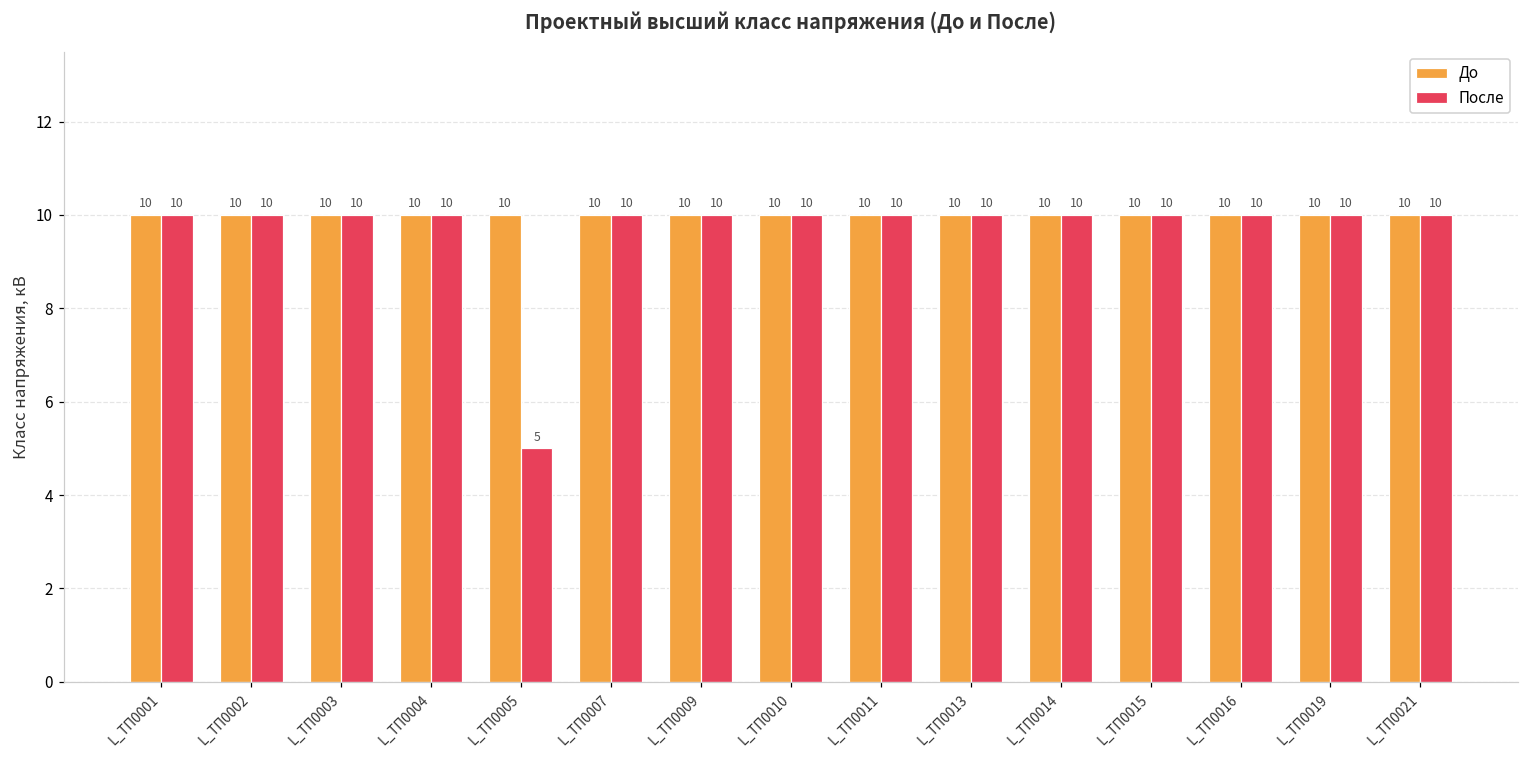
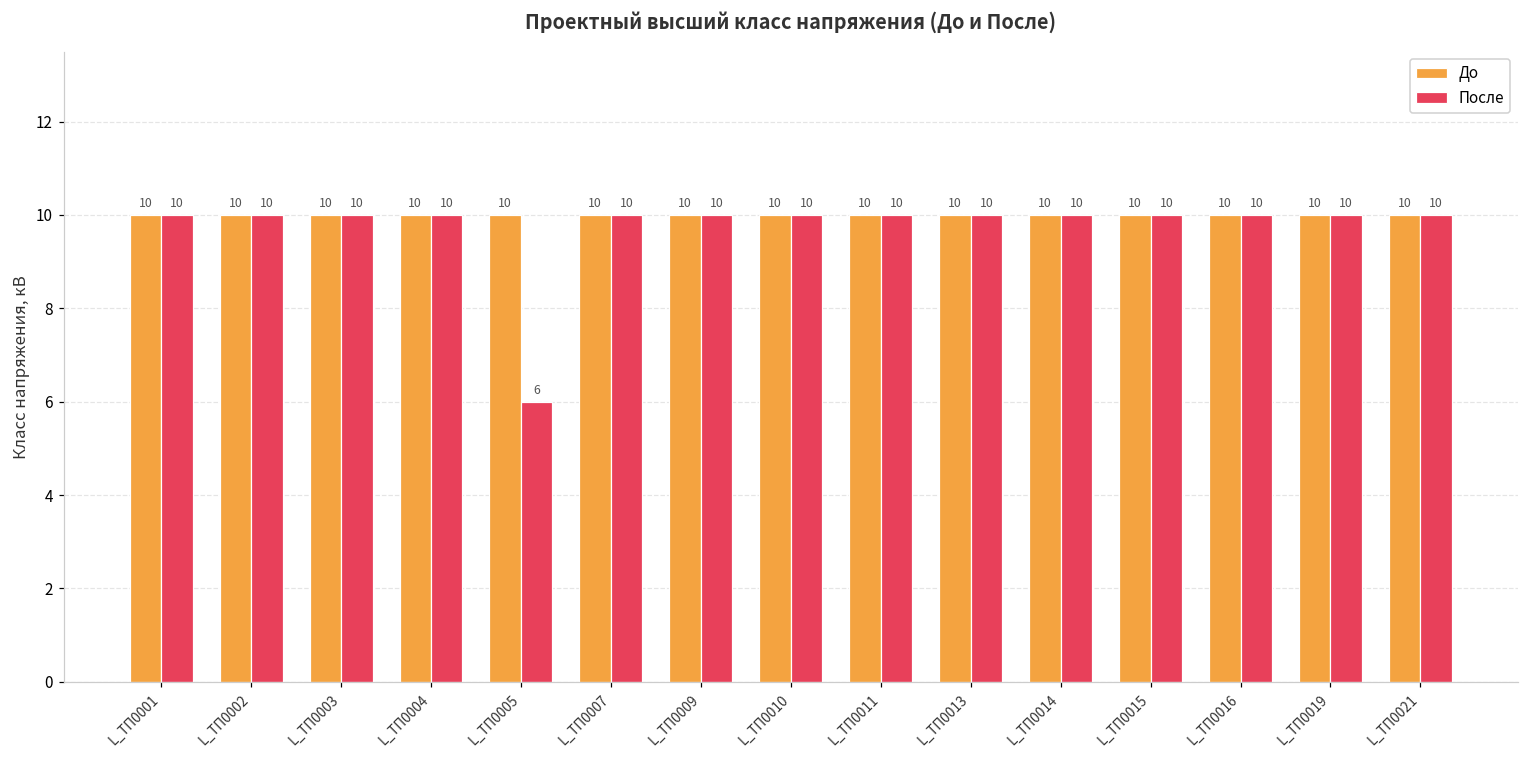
  {
    "До": {
      "L_ТП0001": 10,
      "L_ТП0002": 10,
      "L_ТП0003": 10,
      "L_ТП0004": 10,
      "L_ТП0005": 10,
      "L_ТП0007": 10,
      "L_ТП0009": 10,
      "L_ТП0010": 10,
      "L_ТП0011": 10,
      "L_ТП0013": 10,
      "L_ТП0014": 10,
      "L_ТП0015": 10,
      "L_ТП0016": 10,
      "L_ТП0019": 10,
      "L_ТП0021": 10
    },
    "После": {
      "L_ТП0001": 10,
      "L_ТП0002": 10,
      "L_ТП0003": 10,
      "L_ТП0004": 10,
-     "L_ТП0005": 5,
+     "L_ТП0005": 6,
      "L_ТП0007": 10,
      "L_ТП0009": 10,
      "L_ТП0010": 10,
      "L_ТП0011": 10,
      "L_ТП0013": 10,
      "L_ТП0014": 10,
      "L_ТП0015": 10,
      "L_ТП0016": 10,
      "L_ТП0019": 10,
      "L_ТП0021": 10
    }
  }
